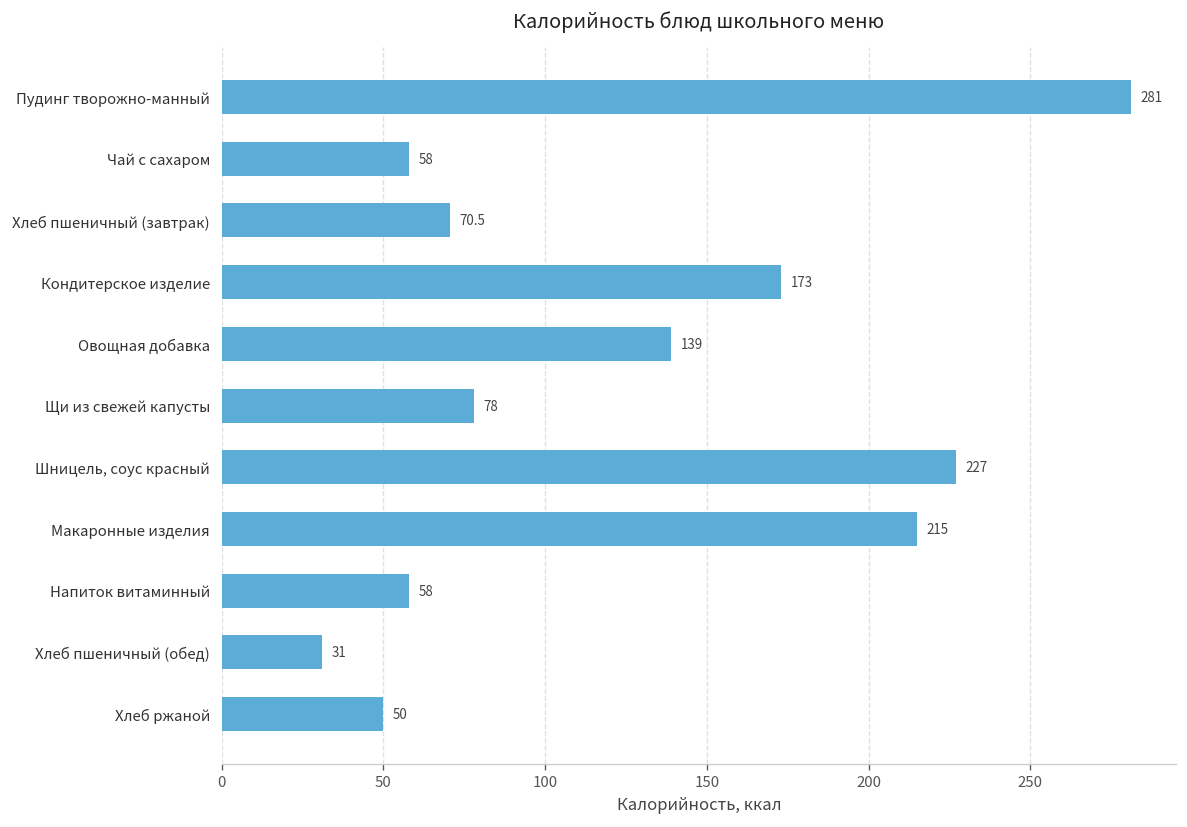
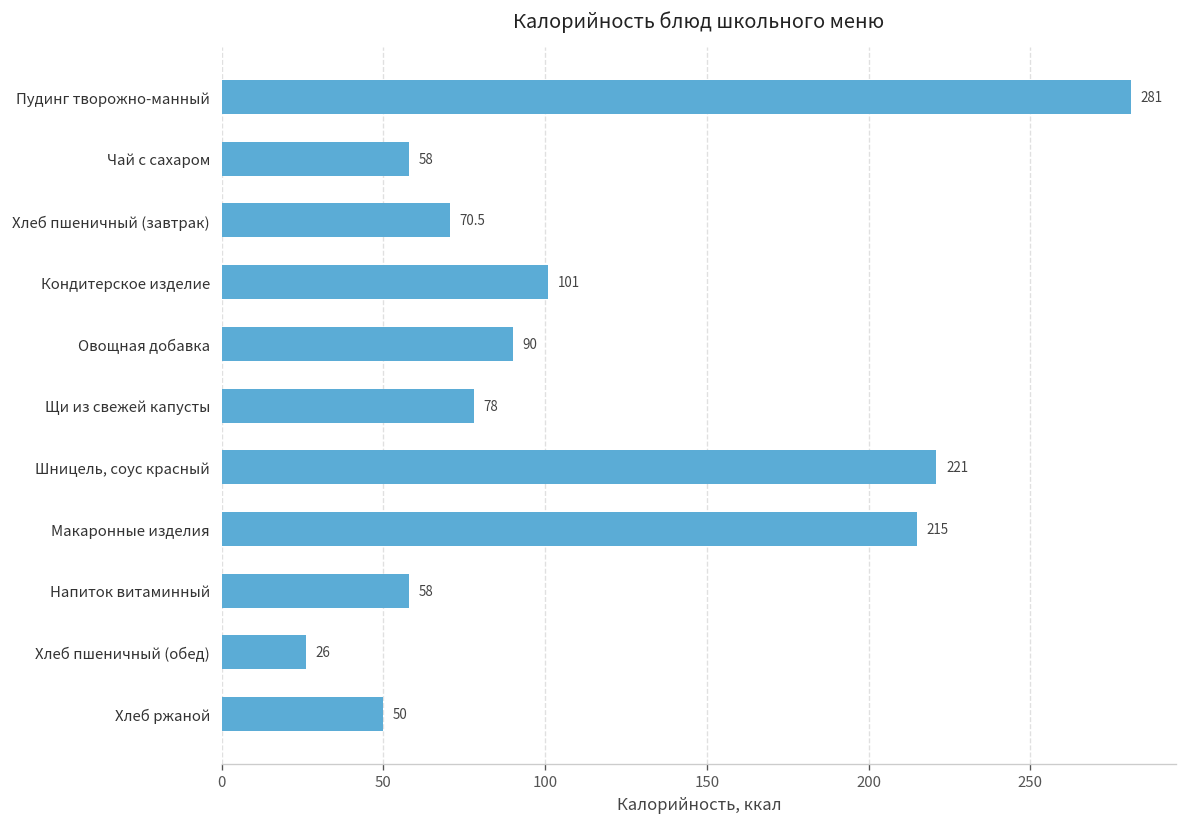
  {
    "Пудинг творожно-манный": 281,
    "Чай с сахаром": 58,
    "Хлеб пшеничный (завтрак)": 70.5,
-   "Кондитерское изделие": 173,
-   "Овощная добавка": 139,
+   "Кондитерское изделие": 101,
+   "Овощная добавка": 90,
    "Щи из свежей капусты": 78,
-   "Шницель, соус красный": 227,
+   "Шницель, соус красный": 221,
    "Макаронные изделия": 215,
    "Напиток витаминный": 58,
-   "Хлеб пшеничный (обед)": 31,
+   "Хлеб пшеничный (обед)": 26,
    "Хлеб ржаной": 50
  }
